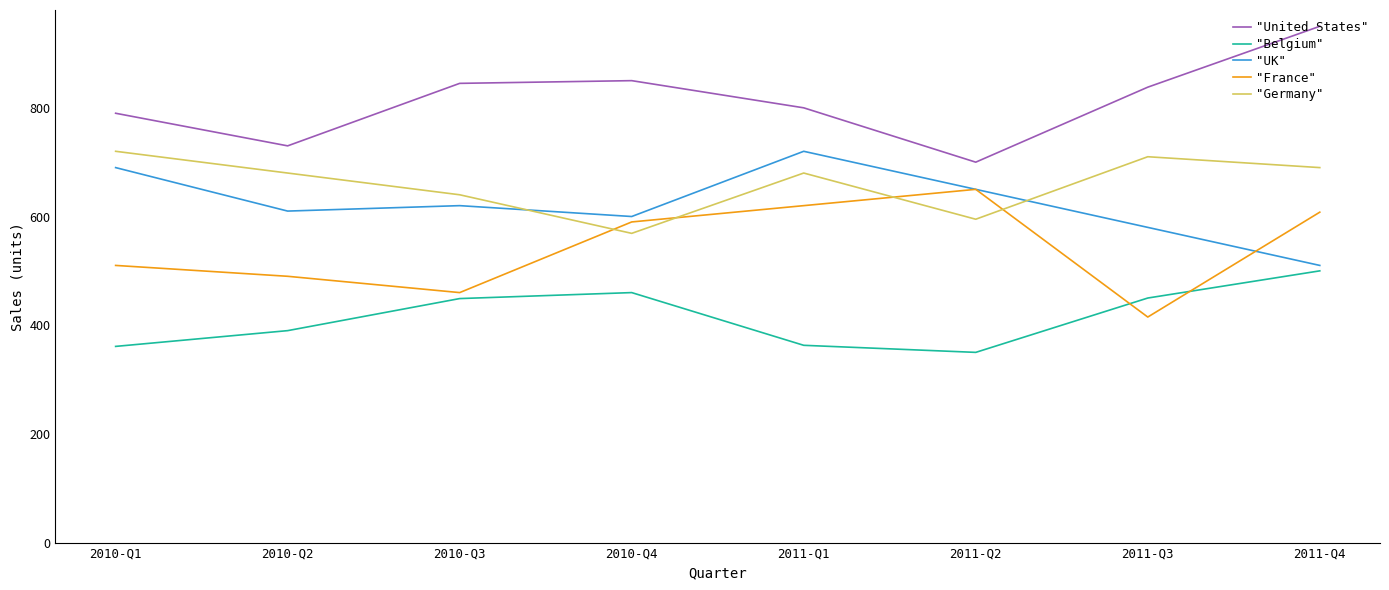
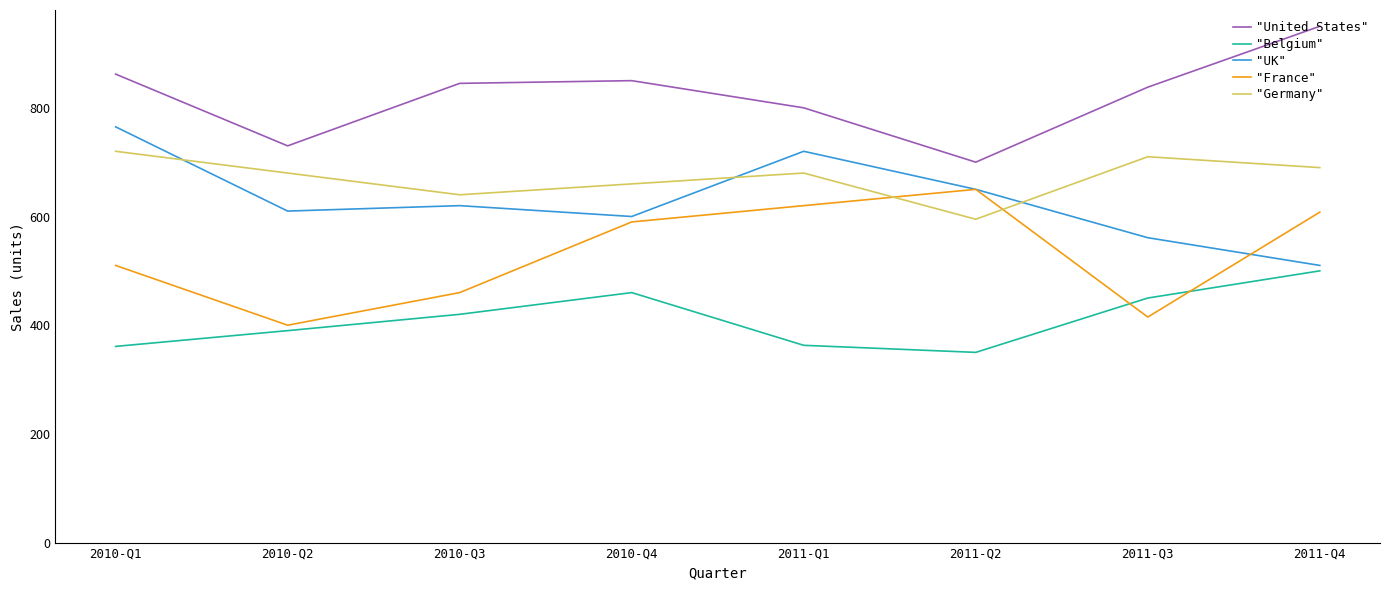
  {
    "\"United States\"": {
-     "2010-Q1": 790,
+     "2010-Q1": 860,
      "2010-Q2": 730,
      "2010-Q3": 850,
      "2010-Q4": 850,
      "2011-Q1": 800,
      "2011-Q2": 700,
      "2011-Q3": 840,
      "2011-Q4": 950
    },
    "\"Belgium\"": {
      "2010-Q1": 360,
      "2010-Q2": 390,
-     "2010-Q3": 450,
+     "2010-Q3": 420,
      "2010-Q4": 460,
      "2011-Q1": 360,
      "2011-Q2": 350,
      "2011-Q3": 450,
      "2011-Q4": 500
    },
    "\"UK\"": {
-     "2010-Q1": 690,
+     "2010-Q1": 770,
      "2010-Q2": 610,
      "2010-Q3": 620,
      "2010-Q4": 600,
      "2011-Q1": 720,
-     "2011-Q3": 580,
+     "2011-Q3": 560,
      "2011-Q4": 510
    },
    "\"France\"": {
      "2010-Q1": 510,
-     "2010-Q2": 490,
+     "2010-Q2": 400,
      "2010-Q3": 460,
      "2010-Q4": 590,
      "2011-Q1": 620,
      "2011-Q3": 420,
      "2011-Q4": 610
    },
    "\"Germany\"": {
      "2010-Q1": 720,
      "2010-Q2": 680,
      "2010-Q3": 640,
-     "2010-Q4": 570,
+     "2010-Q4": 660,
      "2011-Q1": 680,
      "2011-Q2": 600,
      "2011-Q3": 710,
      "2011-Q4": 690
    }
  }
